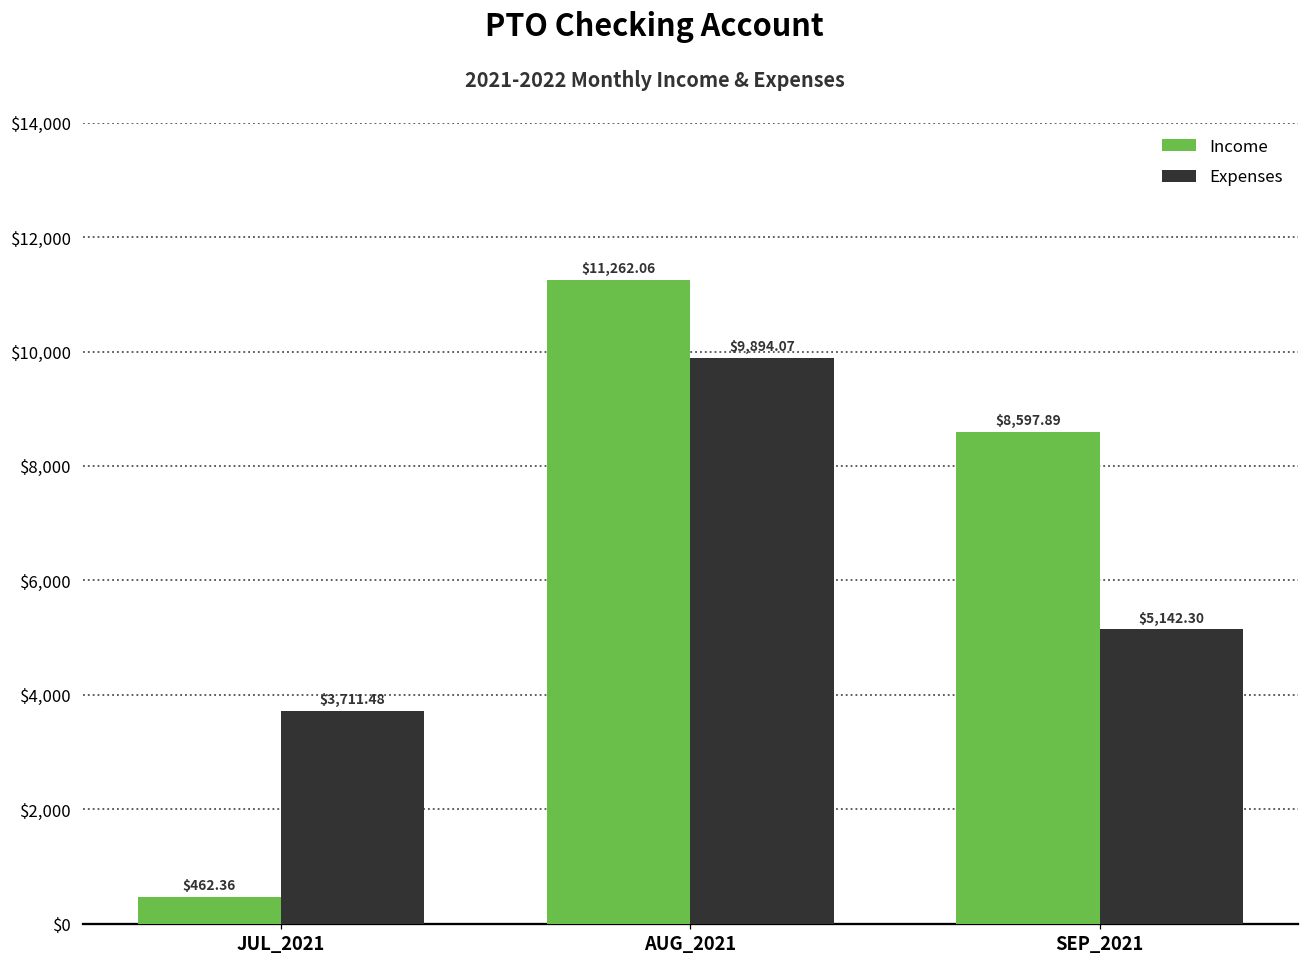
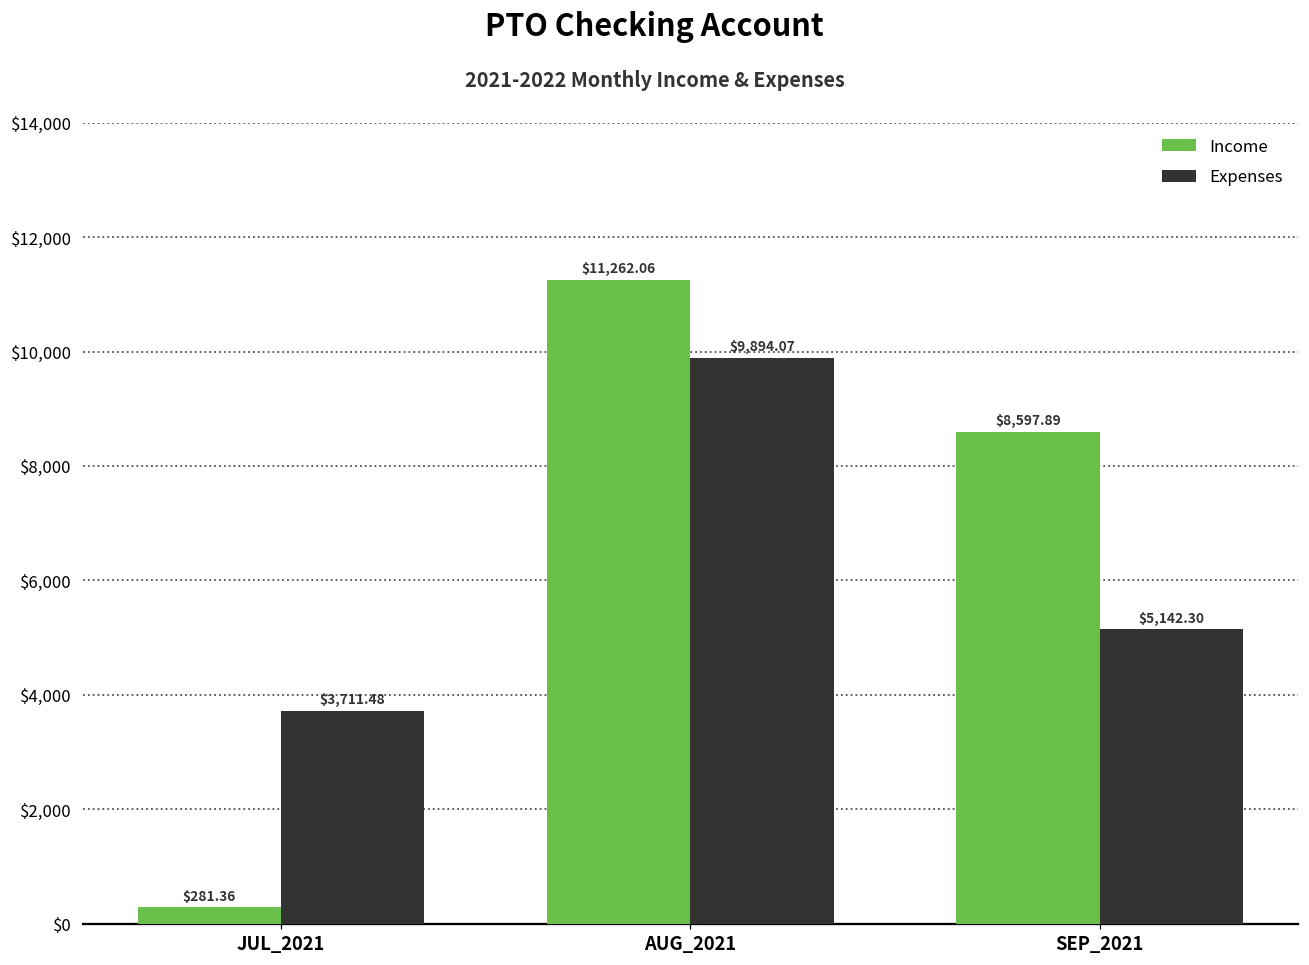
  {
    "Income": {
-     "JUL_2021": "$462.36",
+     "JUL_2021": "$281.36",
      "AUG_2021": "$11,262.06",
      "SEP_2021": "$8,597.89"
    },
    "Expenses": {
      "JUL_2021": "$3,711.48",
      "AUG_2021": "$9,894.07",
      "SEP_2021": "$5,142.30"
    }
  }
